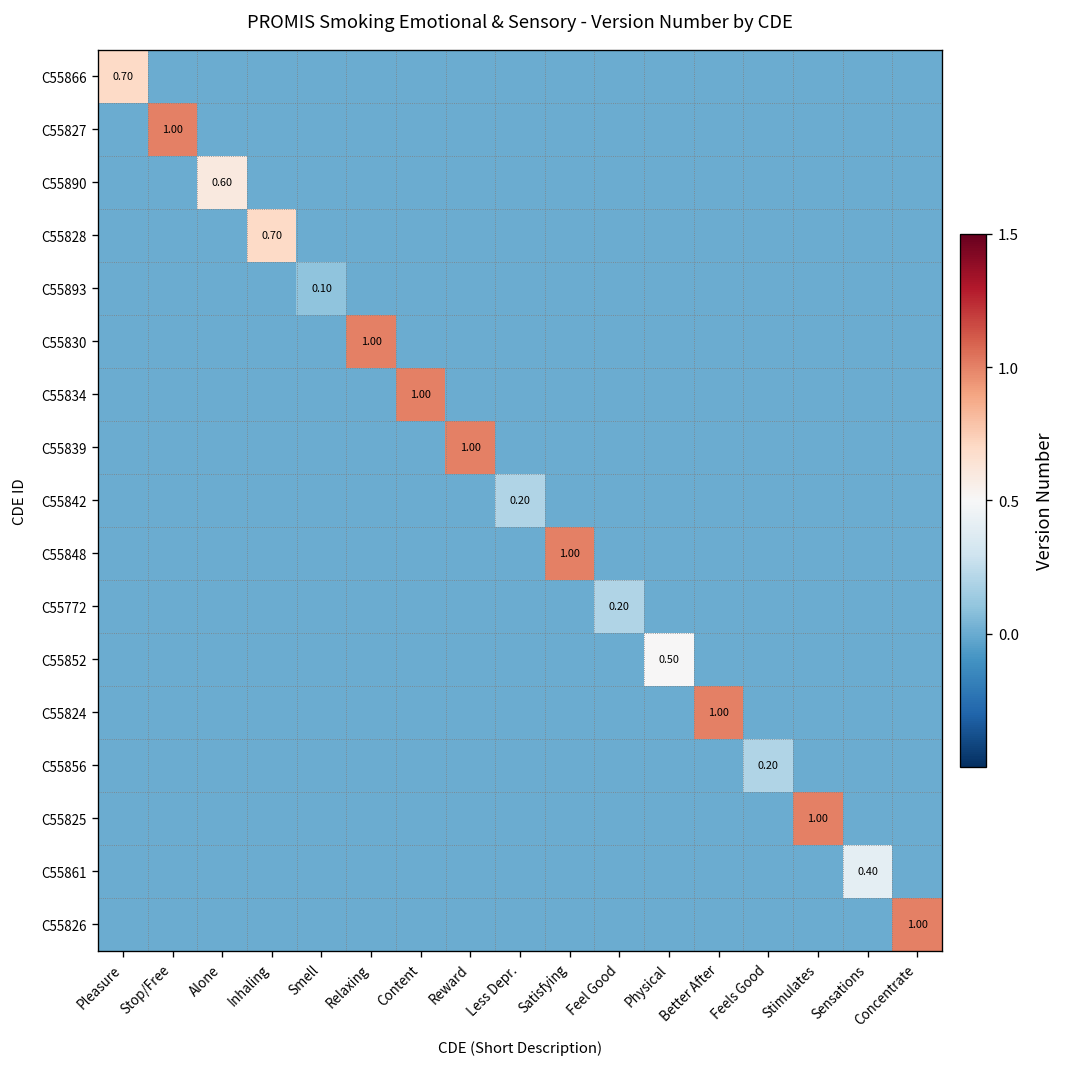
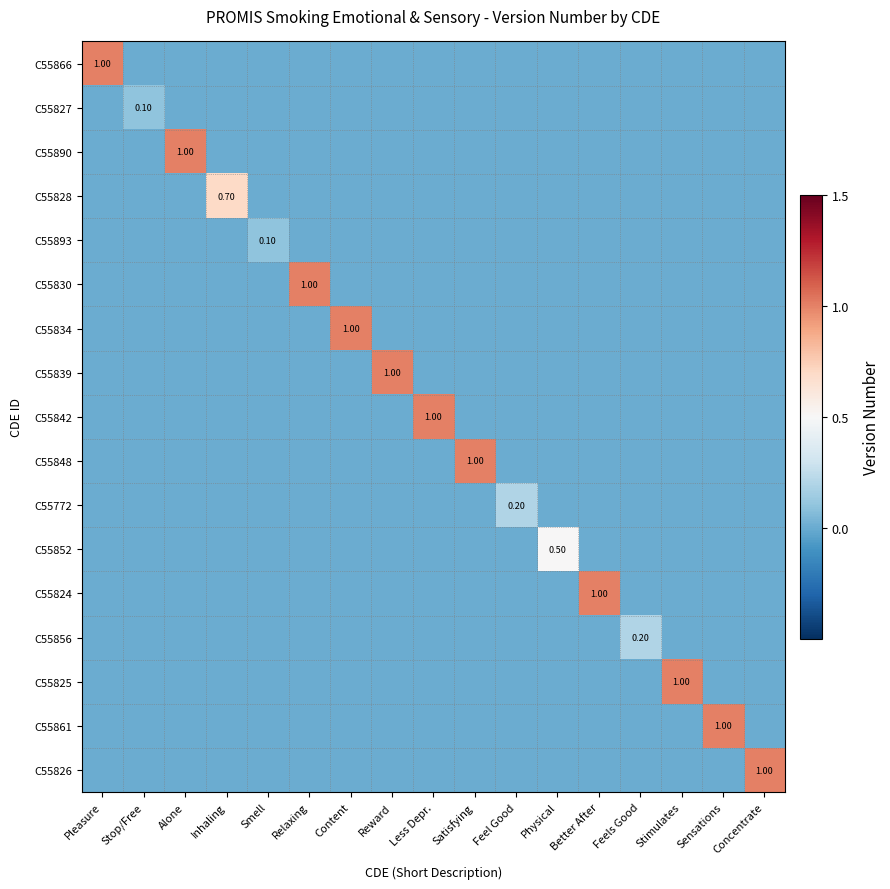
  {
    "C55866": {
-     "Pleasure": 0.70
+     "Pleasure": 1.00
    },
    "C55827": {
-     "Stop/Free": 1.00
+     "Stop/Free": 0.10
    },
    "C55890": {
-     "Alone": 0.60
+     "Alone": 1.00
    },
    "C55828": {
      "Inhaling": 0.70
    },
    "C55893": {
      "Smell": 0.10
    },
    "C55830": {
      "Relaxing": 1.00
    },
    "C55834": {
      "Content": 1.00
    },
    "C55839": {
      "Reward": 1.00
    },
    "C55842": {
-     "Less Depr.": 0.20
+     "Less Depr.": 1.00
    },
    "C55848": {
      "Satisfying": 1.00
    },
    "C55772": {
      "Feel Good": 0.20
    },
    "C55852": {
      "Physical": 0.50
    },
    "C55824": {
      "Better After": 1.00
    },
    "C55856": {
      "Feels Good": 0.20
    },
    "C55825": {
      "Stimulates": 1.00
    },
    "C55861": {
-     "Sensations": 0.40
+     "Sensations": 1.00
    },
    "C55826": {
      "Concentrate": 1.00
    }
  }
